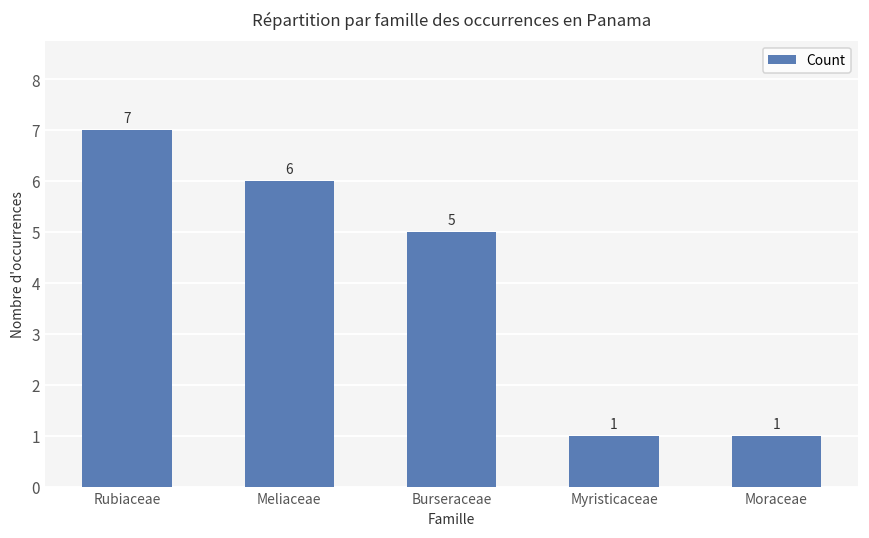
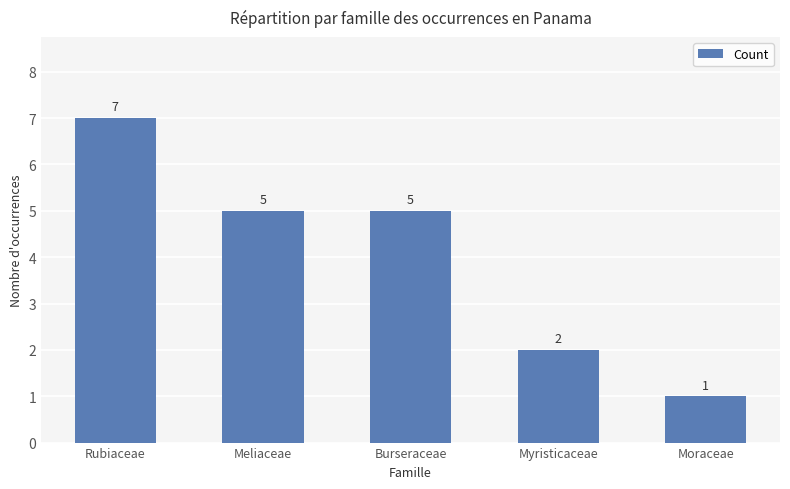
  {
    "Rubiaceae": 7,
-   "Meliaceae": 6,
+   "Meliaceae": 5,
    "Burseraceae": 5,
-   "Myristicaceae": 1,
+   "Myristicaceae": 2,
    "Moraceae": 1
  }
